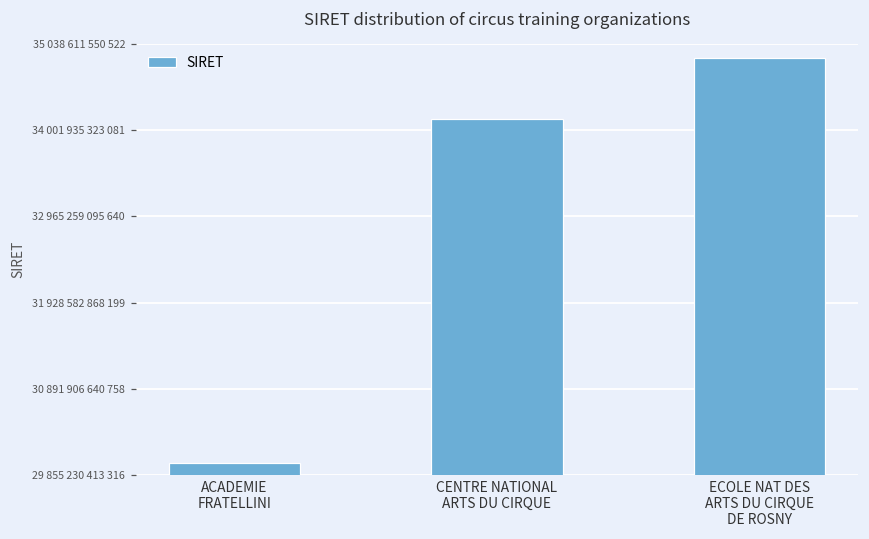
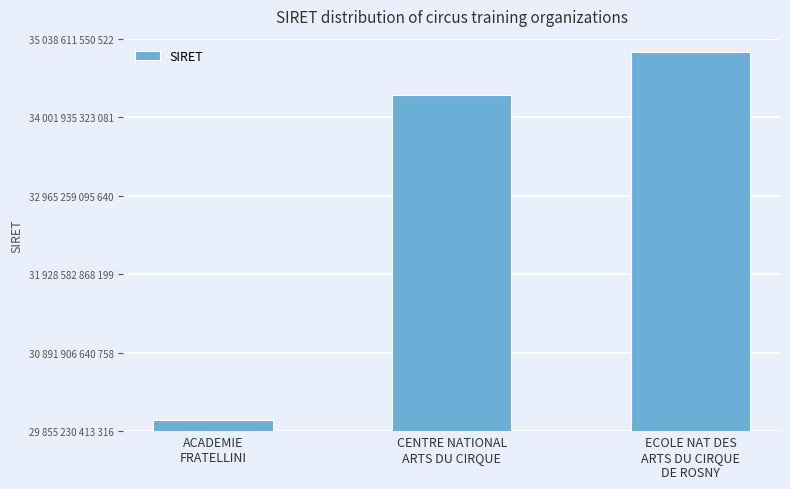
  {
    "ACADEMIE FRATELLINI": 30000000000000,
-   "CENTRE NATIONAL ARTS DU CIRQUE": 34100000000000,
+   "CENTRE NATIONAL ARTS DU CIRQUE": 34300000000000,
    "ECOLE NAT DES ARTS DU CIRQUE DE ROSNY": 34900000000000
  }
